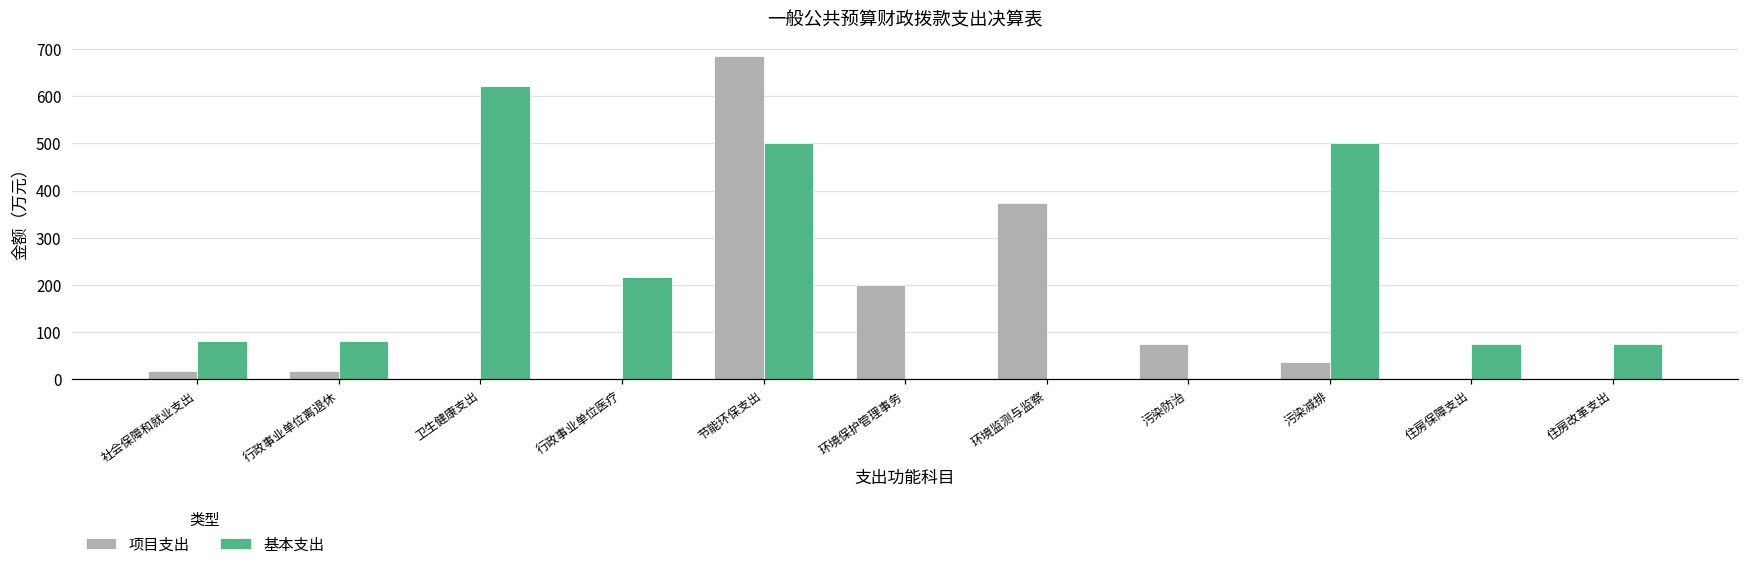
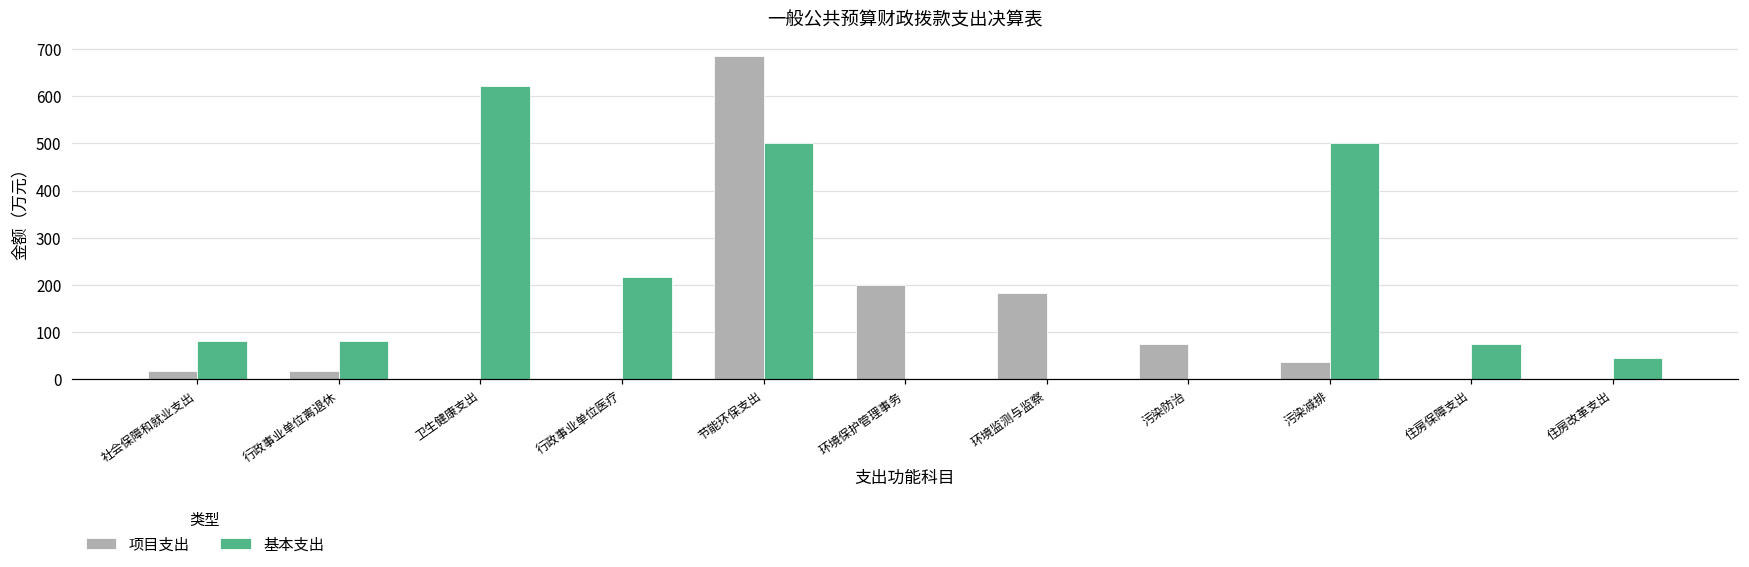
  {
    "项目支出": {
      "社会保障和就业支出": 20,
      "行政事业单位离退休": 20,
      "卫生健康支出": 0,
      "行政事业单位医疗": 0,
      "节能环保支出": 680,
      "环境保护管理事务": 200,
-     "环境监测与监察": 370,
+     "环境监测与监察": 180,
      "污染防治": 80,
      "污染减排": 40,
      "住房保障支出": 0,
      "住房改革支出": 0
    },
    "基本支出": {
      "社会保障和就业支出": 80,
      "行政事业单位离退休": 80,
      "卫生健康支出": 620,
      "行政事业单位医疗": 220,
      "节能环保支出": 500,
      "环境保护管理事务": 0,
      "环境监测与监察": 0,
      "污染防治": 0,
      "污染减排": 500,
      "住房保障支出": 80,
-     "住房改革支出": 80
+     "住房改革支出": 40
    }
  }
